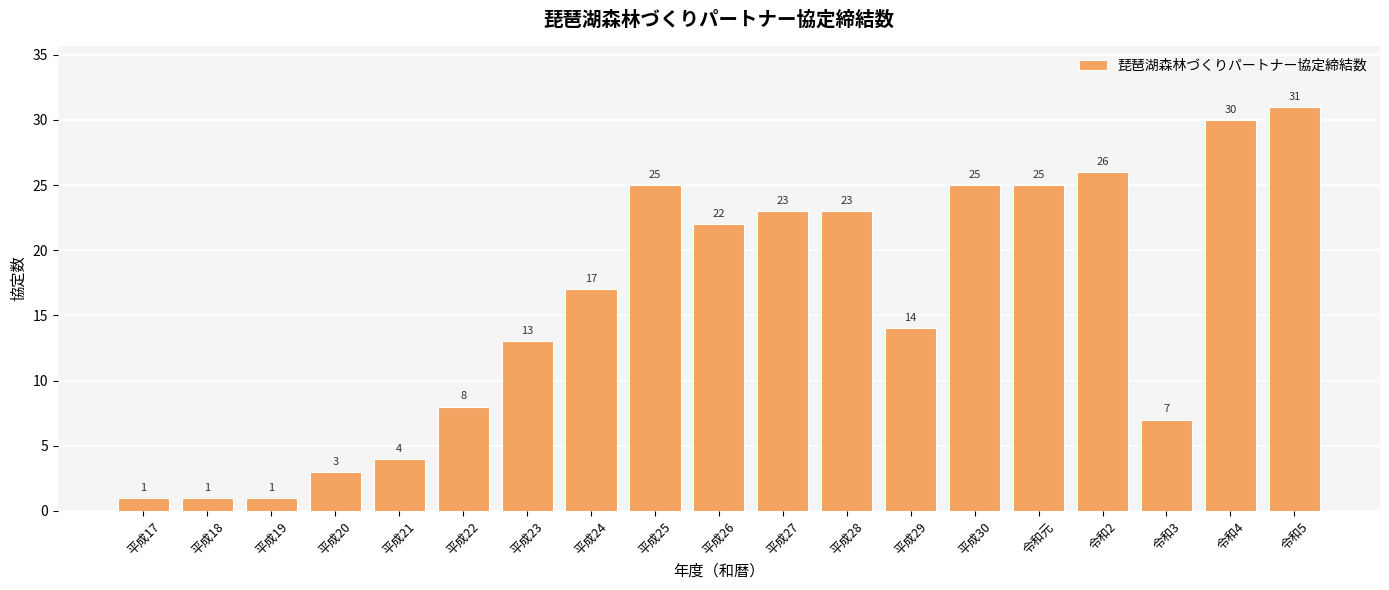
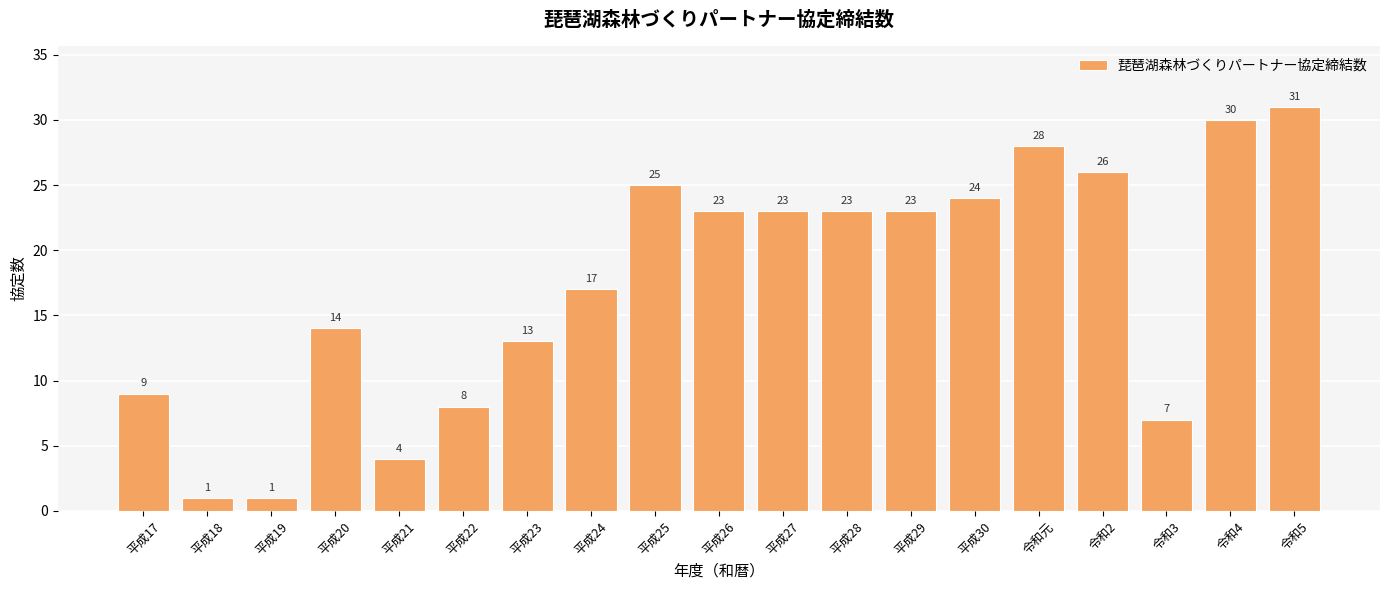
  {
-   "平成17": 1,
+   "平成17": 9,
    "平成18": 1,
    "平成19": 1,
-   "平成20": 3,
+   "平成20": 14,
    "平成21": 4,
    "平成22": 8,
    "平成23": 13,
    "平成24": 17,
    "平成25": 25,
-   "平成26": 22,
+   "平成26": 23,
    "平成27": 23,
    "平成28": 23,
-   "平成29": 14,
-   "平成30": 25,
-   "令和元": 25,
+   "平成29": 23,
+   "平成30": 24,
+   "令和元": 28,
    "令和2": 26,
    "令和3": 7,
    "令和4": 30,
    "令和5": 31
  }
